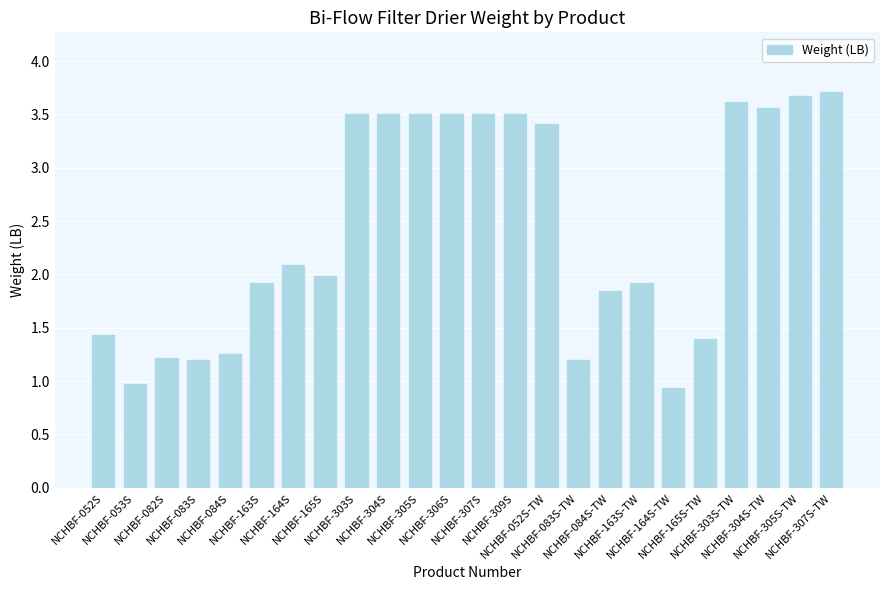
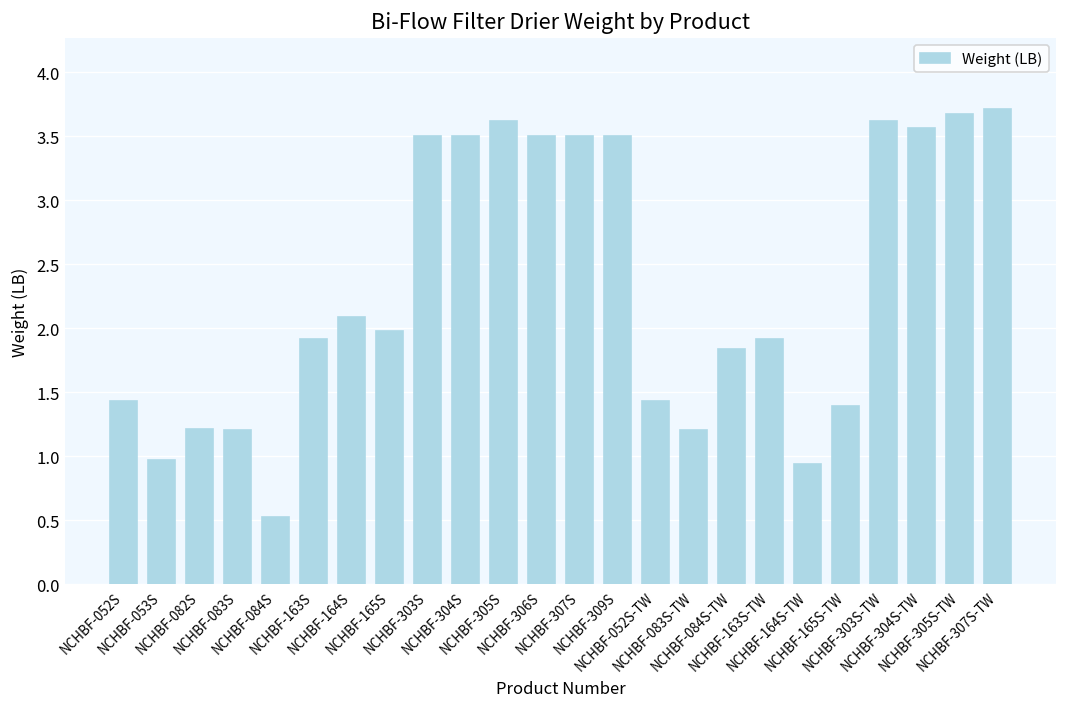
  {
    "NCHBF-052S": 1.44,
    "NCHBF-053S": 0.97,
    "NCHBF-082S": 1.21,
    "NCHBF-083S": 1.20,
-   "NCHBF-084S": 1.26,
+   "NCHBF-084S": 0.53,
    "NCHBF-163S": 1.92,
    "NCHBF-164S": 2.09,
    "NCHBF-165S": 1.98,
    "NCHBF-303S": 3.51,
    "NCHBF-304S": 3.51,
-   "NCHBF-305S": 3.51,
+   "NCHBF-305S": 3.62,
    "NCHBF-306S": 3.51,
    "NCHBF-307S": 3.51,
    "NCHBF-309S": 3.51,
-   "NCHBF-052S-TW": 3.41,
+   "NCHBF-052S-TW": 1.44,
    "NCHBF-083S-TW": 1.20,
    "NCHBF-084S-TW": 1.84,
    "NCHBF-163S-TW": 1.92,
    "NCHBF-164S-TW": 0.94,
    "NCHBF-165S-TW": 1.40,
    "NCHBF-303S-TW": 3.62,
    "NCHBF-304S-TW": 3.56,
    "NCHBF-305S-TW": 3.68,
    "NCHBF-307S-TW": 3.71
  }
